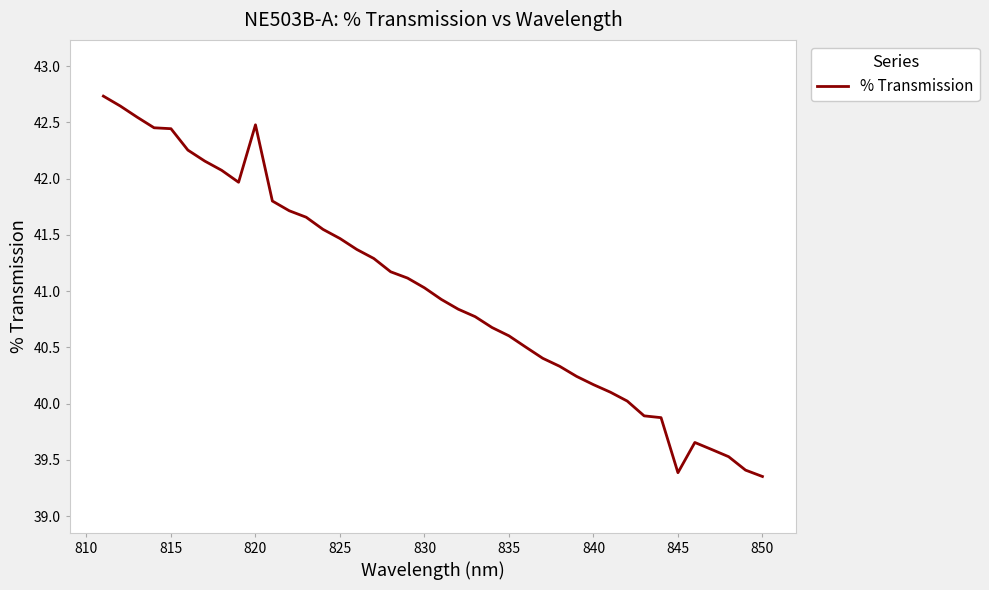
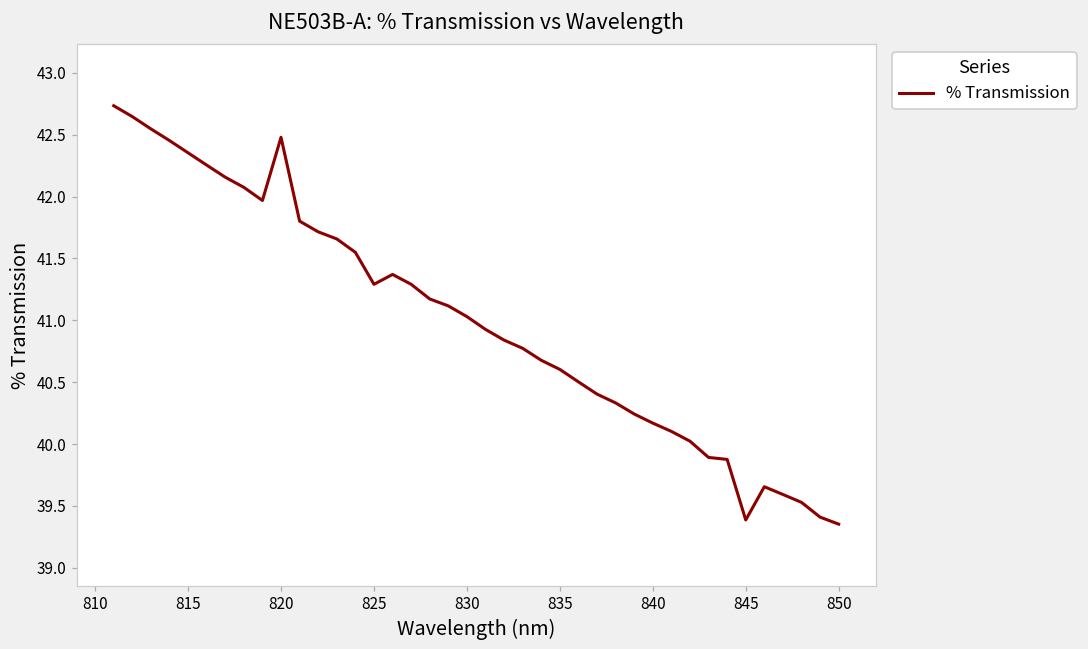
  {
-   "815": 42.44,
+   "815": 42.35,
    "820": 42.48,
-   "825": 41.47,
+   "825": 41.29,
    "830": 41.03,
    "835": 40.60,
    "840": 40.17,
    "845": 39.39,
    "850": 39.35
  }
